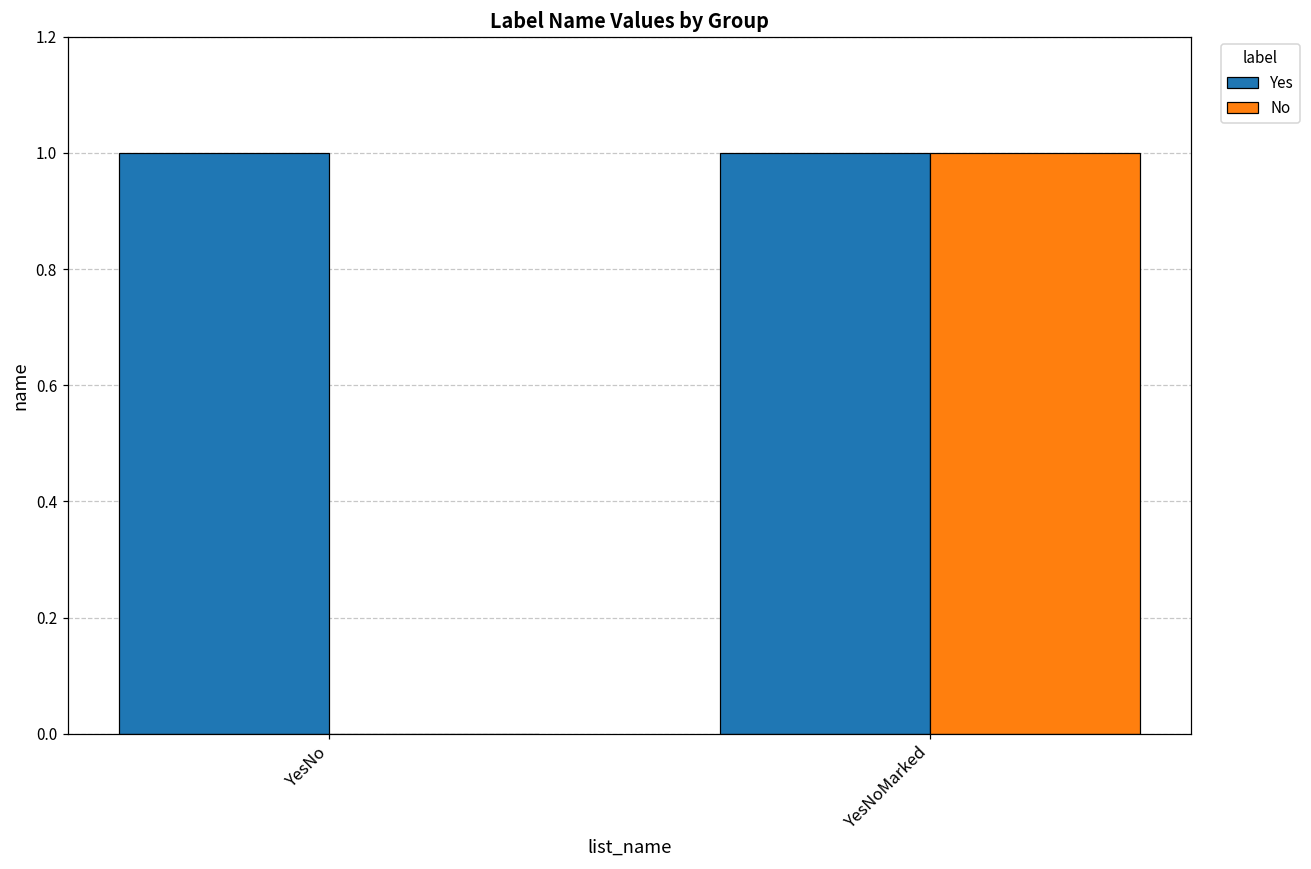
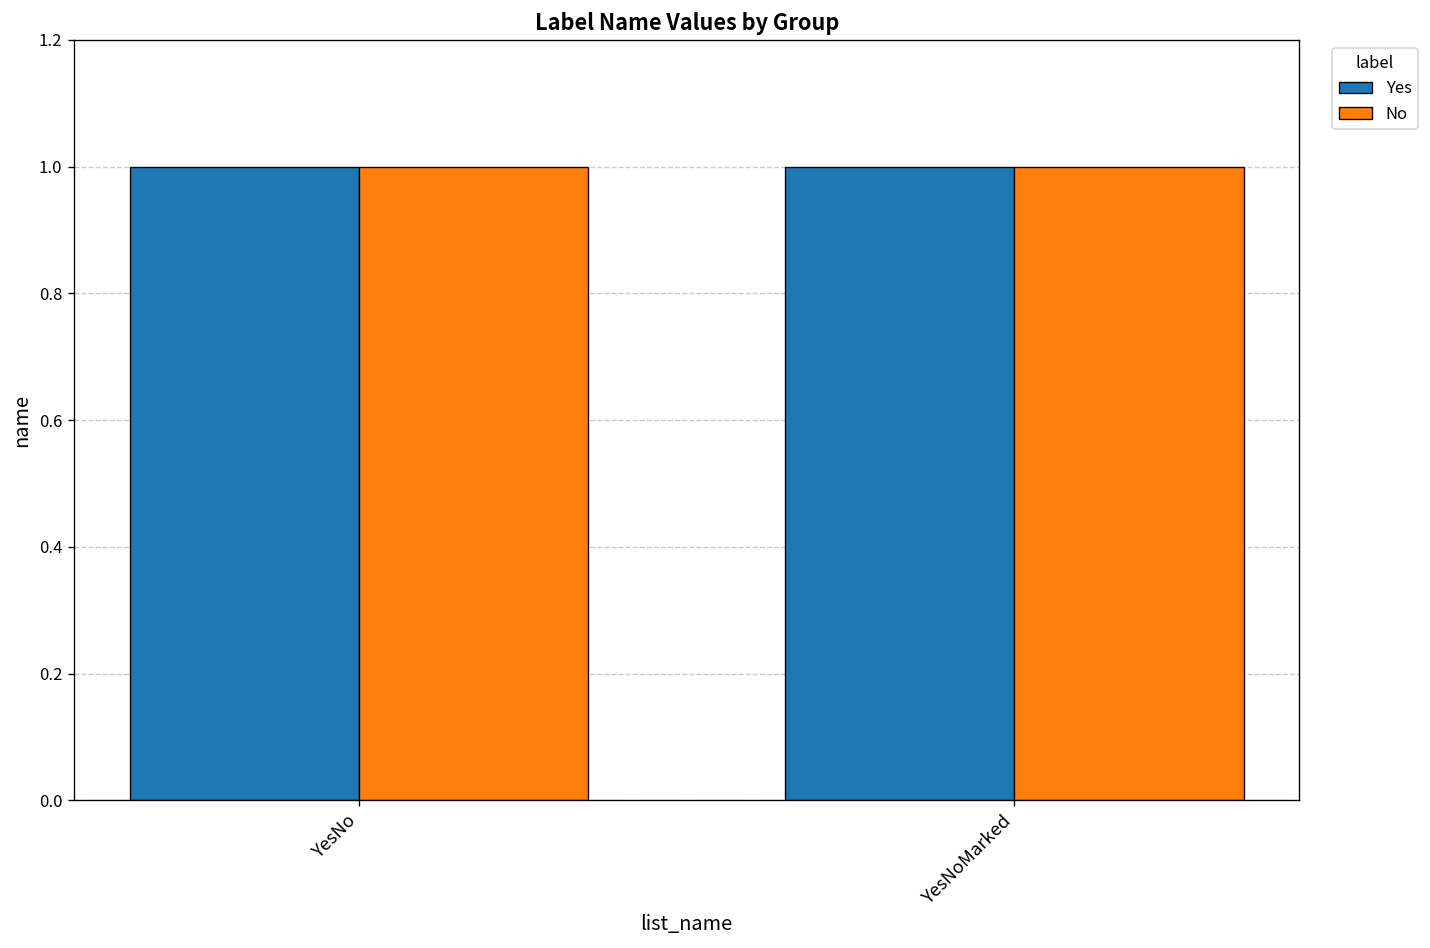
  {
    "Yes": {
      "YesNo": 1,
      "YesNoMarked": 1
    },
    "No": {
-     "YesNo": 0,
+     "YesNo": 1,
      "YesNoMarked": 1
    }
  }
